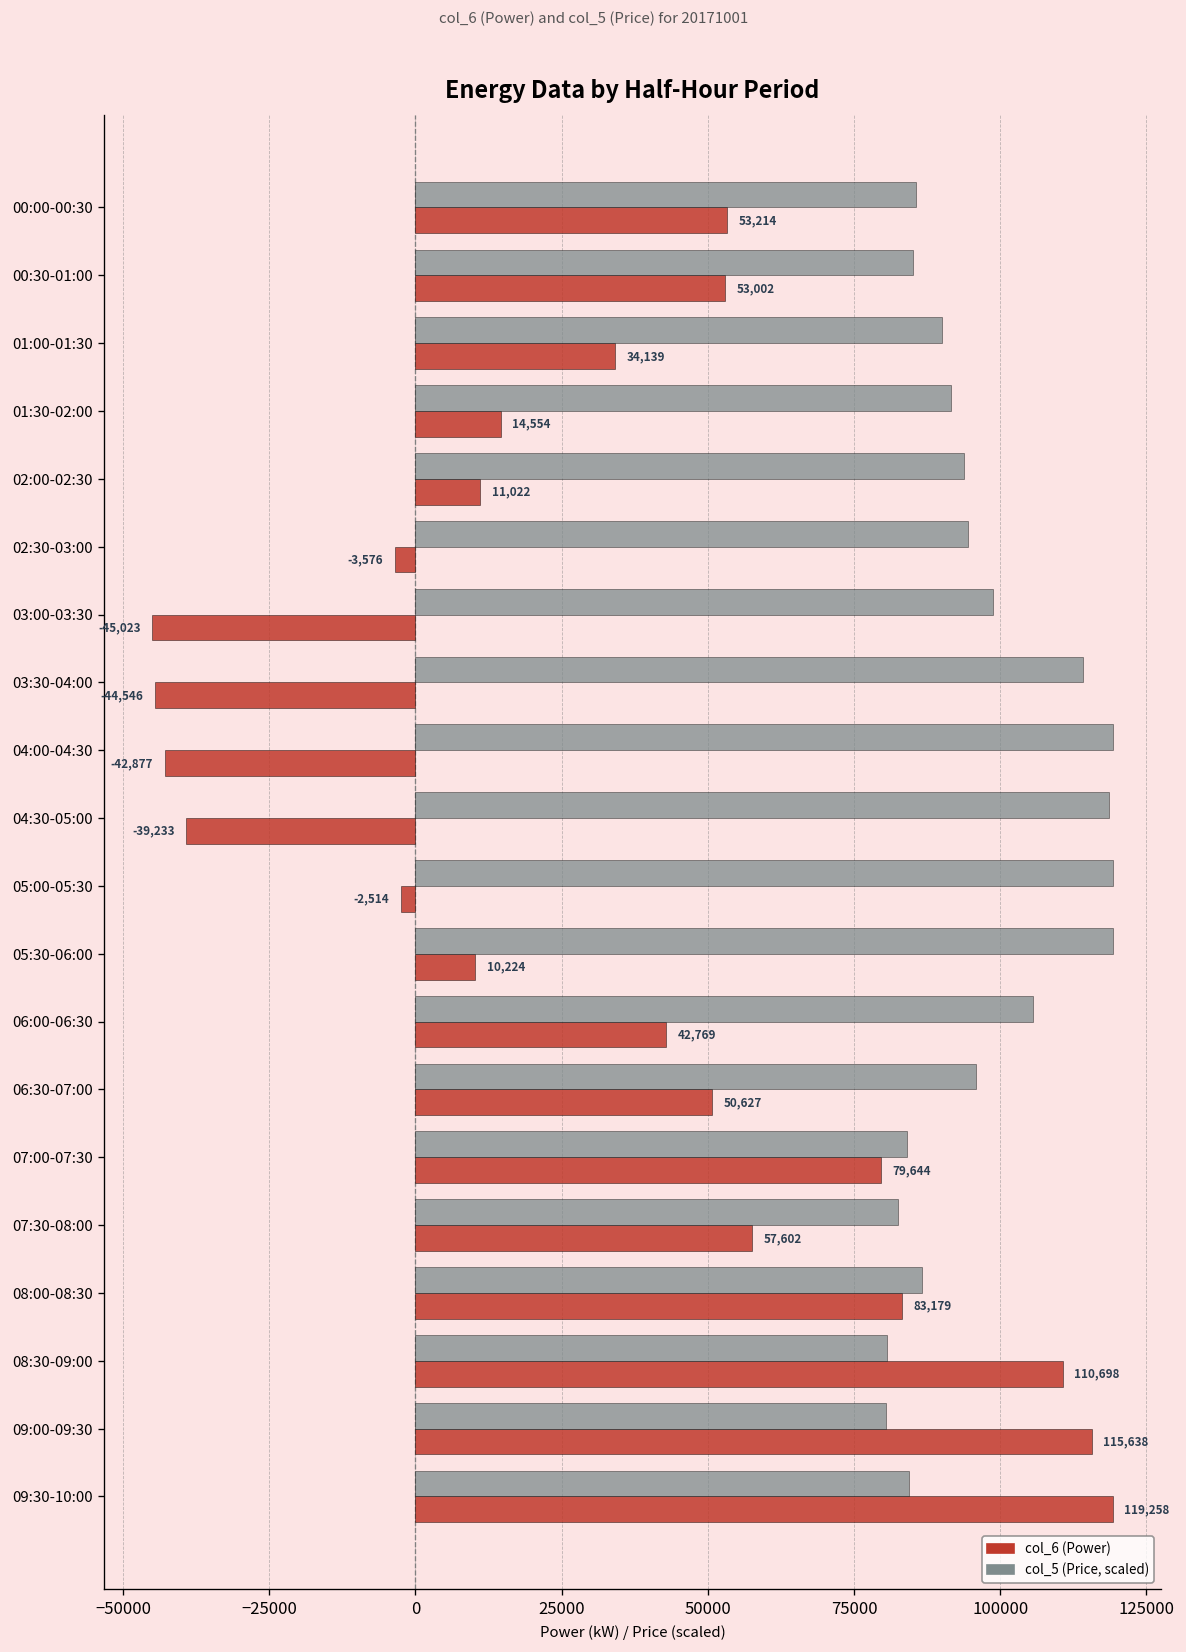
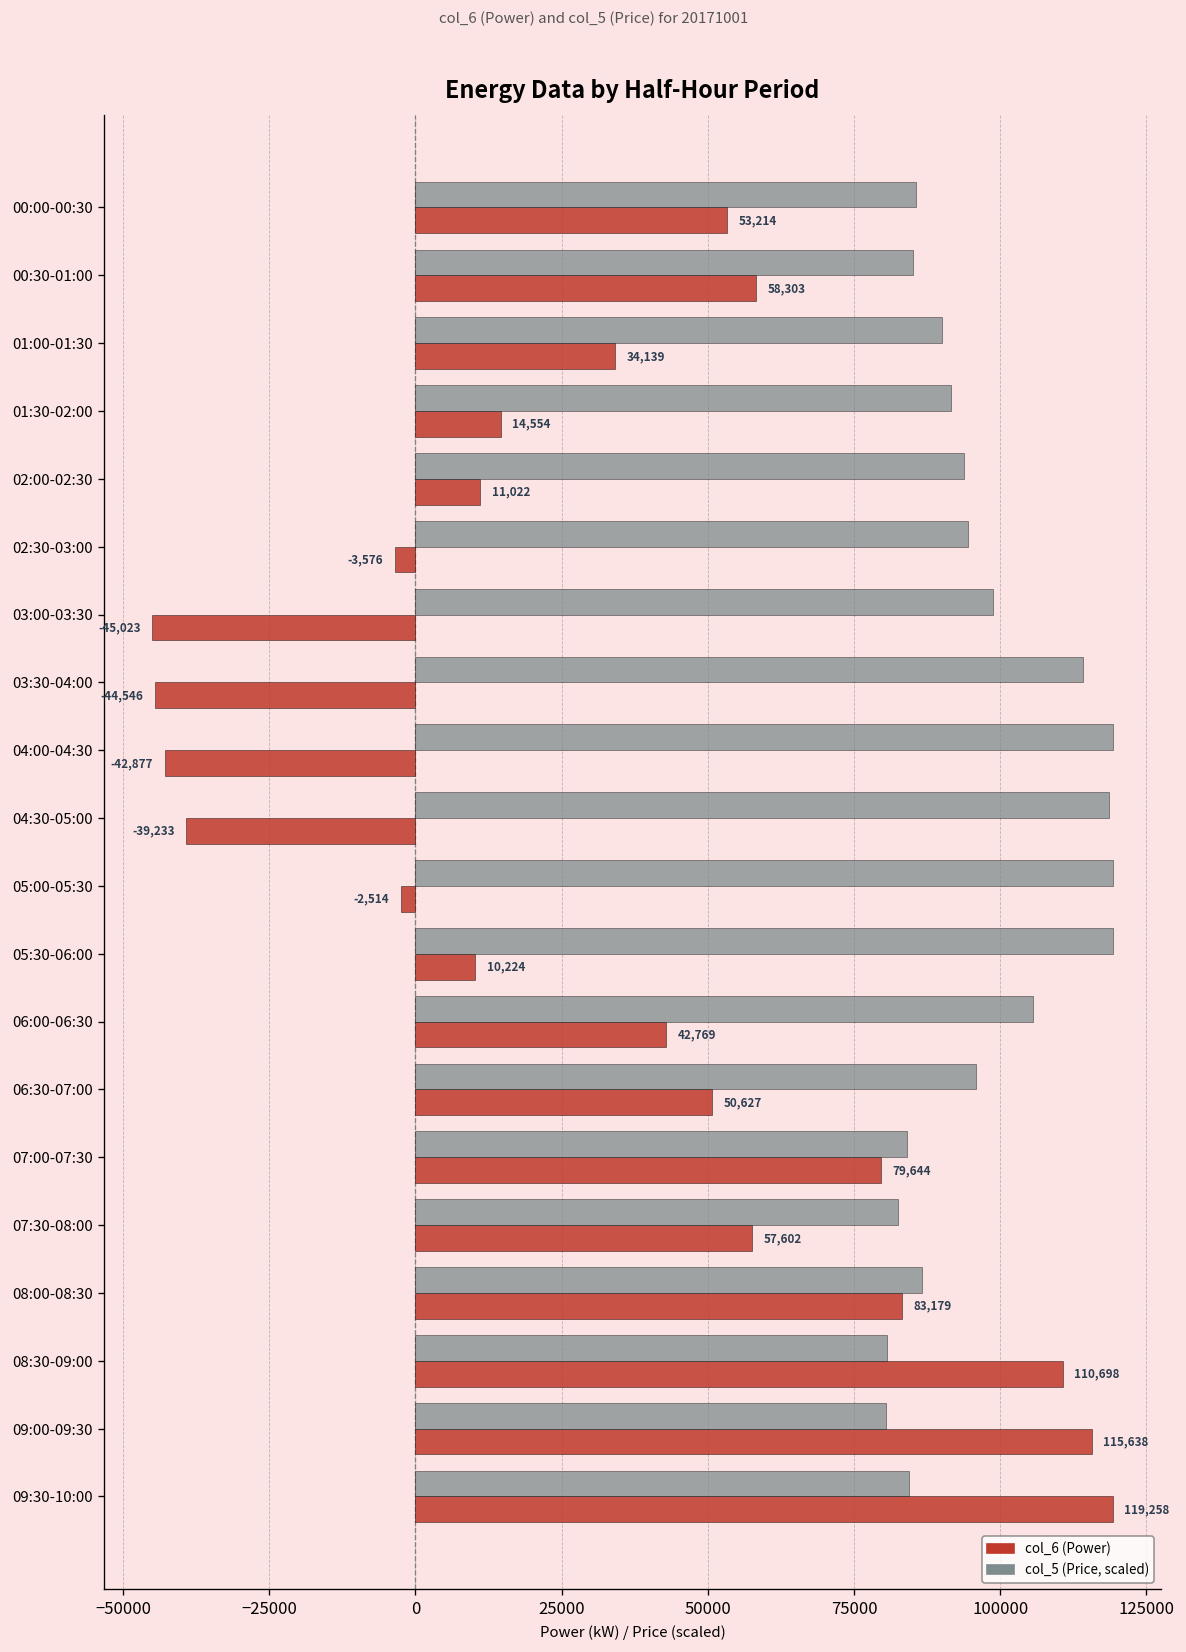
  {
    "col_6 (Power)": {
      "00:00-00:30": "53,214",
-     "00:30-01:00": "53,002",
+     "00:30-01:00": "58,303",
      "01:00-01:30": "34,139",
      "01:30-02:00": "14,554",
      "02:00-02:30": "11,022",
      "02:30-03:00": "-3,576",
      "03:00-03:30": "-45,023",
      "03:30-04:00": "-44,546",
      "04:00-04:30": "-42,877",
      "04:30-05:00": "-39,233",
      "05:00-05:30": "-2,514",
      "05:30-06:00": "10,224",
      "06:00-06:30": "42,769",
      "06:30-07:00": "50,627",
      "07:00-07:30": "79,644",
      "07:30-08:00": "57,602",
      "08:00-08:30": "83,179",
      "08:30-09:00": "110,698",
      "09:00-09:30": "115,638",
      "09:30-10:00": "119,258"
    },
    "col_5 (Price, scaled)": {
      "00:00-00:30": "86000",
      "00:30-01:00": "85000",
      "01:00-01:30": "90000",
      "01:30-02:00": "92000",
      "02:00-02:30": "94000",
      "02:30-03:00": "94000",
      "03:00-03:30": "99000",
      "03:30-04:00": "114000",
      "04:00-04:30": "119000",
      "04:30-05:00": "119000",
      "05:00-05:30": "119000",
      "05:30-06:00": "119000",
      "06:00-06:30": "106000",
      "06:30-07:00": "96000",
      "07:00-07:30": "84000",
      "07:30-08:00": "82000",
      "08:00-08:30": "87000",
      "08:30-09:00": "81000",
      "09:00-09:30": "80000",
      "09:30-10:00": "84000"
    }
  }
